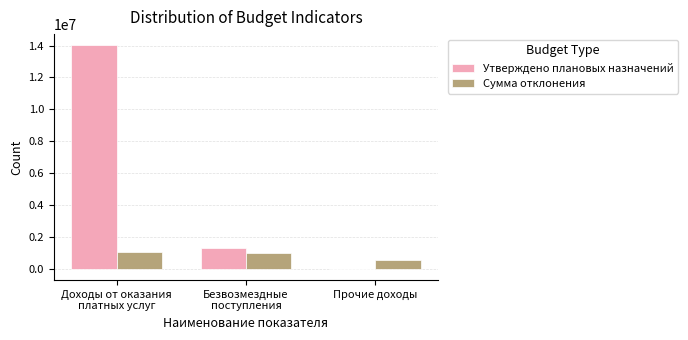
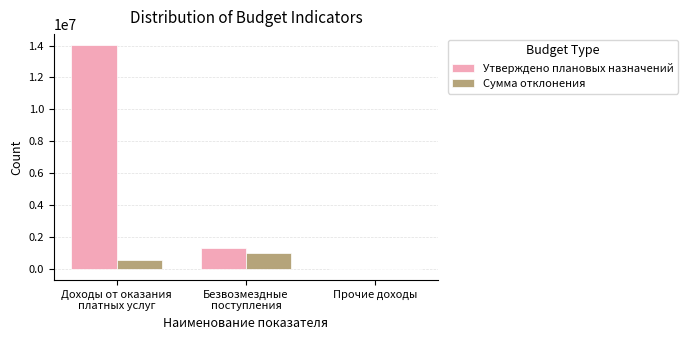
  {
    "Утверждено плановых назначений": {
      "Доходы от оказания платных услуг": 14000000,
      "Безвозмездные поступления": 1300000
    },
    "Сумма отклонения": {
-     "Доходы от оказания платных услуг": 1100000,
+     "Доходы от оказания платных услуг": 500000,
      "Безвозмездные поступления": 1000000,
-     "Прочие доходы": 600000
+     "Прочие доходы": 0
    }
  }
